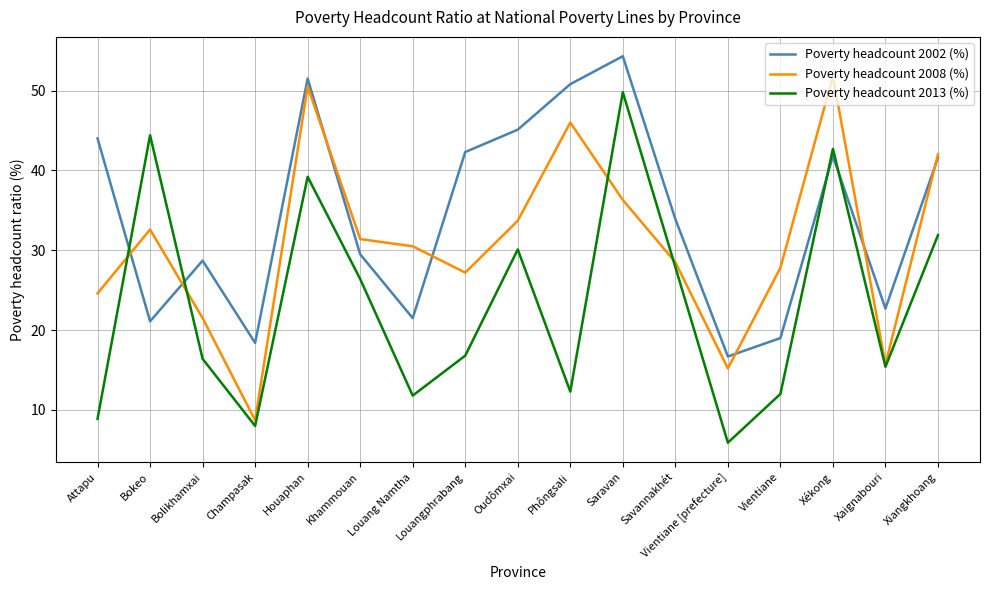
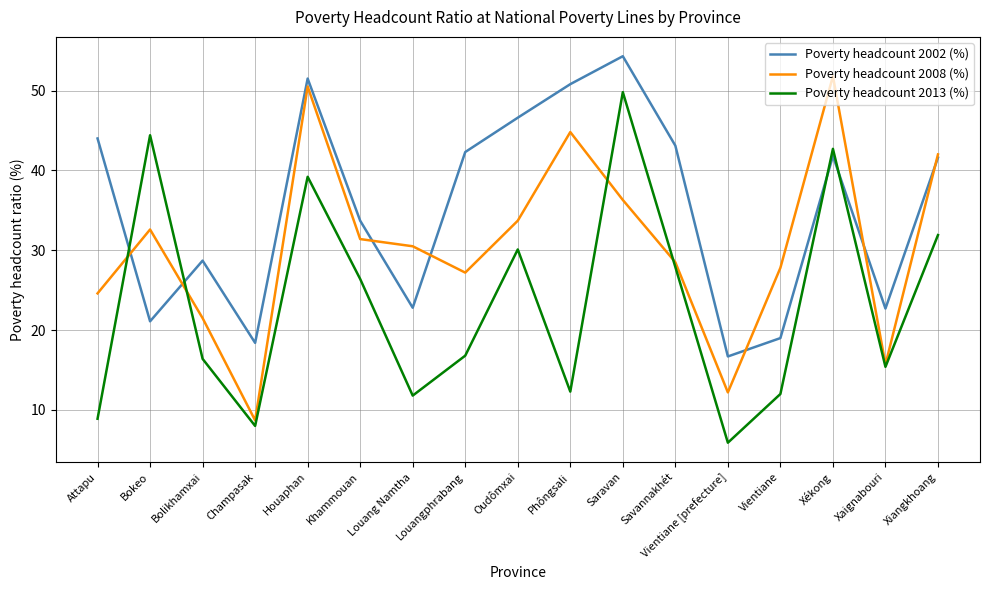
  {
    "Poverty headcount 2002 (%)": {
      "Attapu": 44,
      "Bokeo": 21,
      "Bolikhamxai": 29,
      "Champasak": 18,
      "Houaphan": 52,
-     "Khammouan": 30,
-     "Louang Namtha": 22,
+     "Khammouan": 34,
+     "Louang Namtha": 23,
      "Louangphrabang": 42,
-     "Oudômxai": 45,
+     "Oudômxai": 47,
      "Phôngsali": 51,
      "Saravan": 54,
-     "Savannakhét": 34,
+     "Savannakhét": 43,
      "Vientiane [prefecture]": 17,
      "Vientiane": 19,
      "Xékong": 42,
      "Xaignabouri": 23,
      "Xiangkhoang": 42
    },
    "Poverty headcount 2008 (%)": {
      "Attapu": 25,
      "Bokeo": 33,
      "Bolikhamxai": 22,
      "Champasak": 9,
      "Houaphan": 51,
      "Khammouan": 31,
      "Louang Namtha": 31,
      "Louangphrabang": 27,
      "Oudômxai": 34,
-     "Phôngsali": 46,
+     "Phôngsali": 45,
      "Saravan": 36,
      "Savannakhét": 29,
-     "Vientiane [prefecture]": 15,
+     "Vientiane [prefecture]": 12,
      "Vientiane": 28,
      "Xiangkhoang": 42
    },
    "Poverty headcount 2013 (%)": {
      "Attapu": 9,
      "Bokeo": 44,
      "Bolikhamxai": 16,
      "Champasak": 8,
      "Houaphan": 39,
      "Khammouan": 26,
      "Louang Namtha": 12,
      "Louangphrabang": 17,
      "Oudômxai": 30,
      "Phôngsali": 12,
      "Saravan": 50,
      "Savannakhét": 28,
      "Vientiane [prefecture]": 6,
      "Vientiane": 12,
      "Xékong": 43,
      "Xiangkhoang": 32
    }
  }
